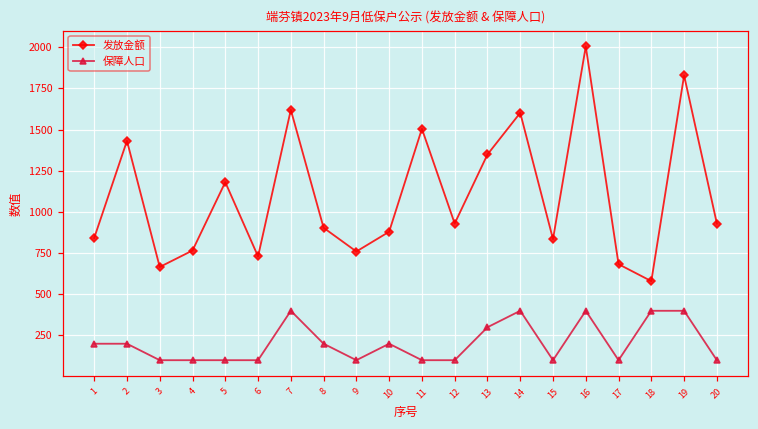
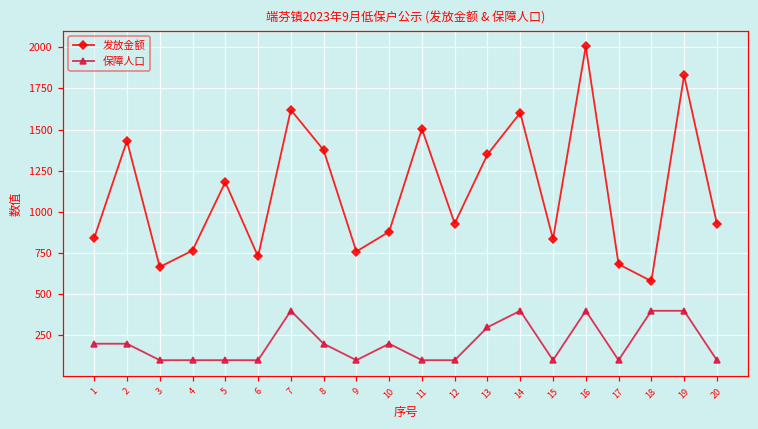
  {
    "发放金额": {
      "1": 840,
      "2": 1430,
      "3": 670,
      "4": 770,
      "5": 1180,
      "6": 730,
      "7": 1620,
-     "8": 900,
+     "8": 1380,
      "9": 760,
      "10": 880,
      "11": 1510,
      "12": 930,
      "13": 1350,
      "14": 1600,
      "15": 840,
      "16": 2010,
      "17": 680,
      "18": 580,
      "19": 1830,
      "20": 930
    },
    "保障人口": {
      "1": 200,
      "2": 200,
      "3": 100,
      "4": 100,
      "5": 100,
      "6": 100,
      "7": 400,
      "8": 200,
      "9": 100,
      "10": 200,
      "11": 100,
      "12": 100,
      "13": 300,
      "14": 400,
      "15": 100,
      "16": 400,
      "17": 100,
      "18": 400,
      "19": 400,
      "20": 100
    }
  }
